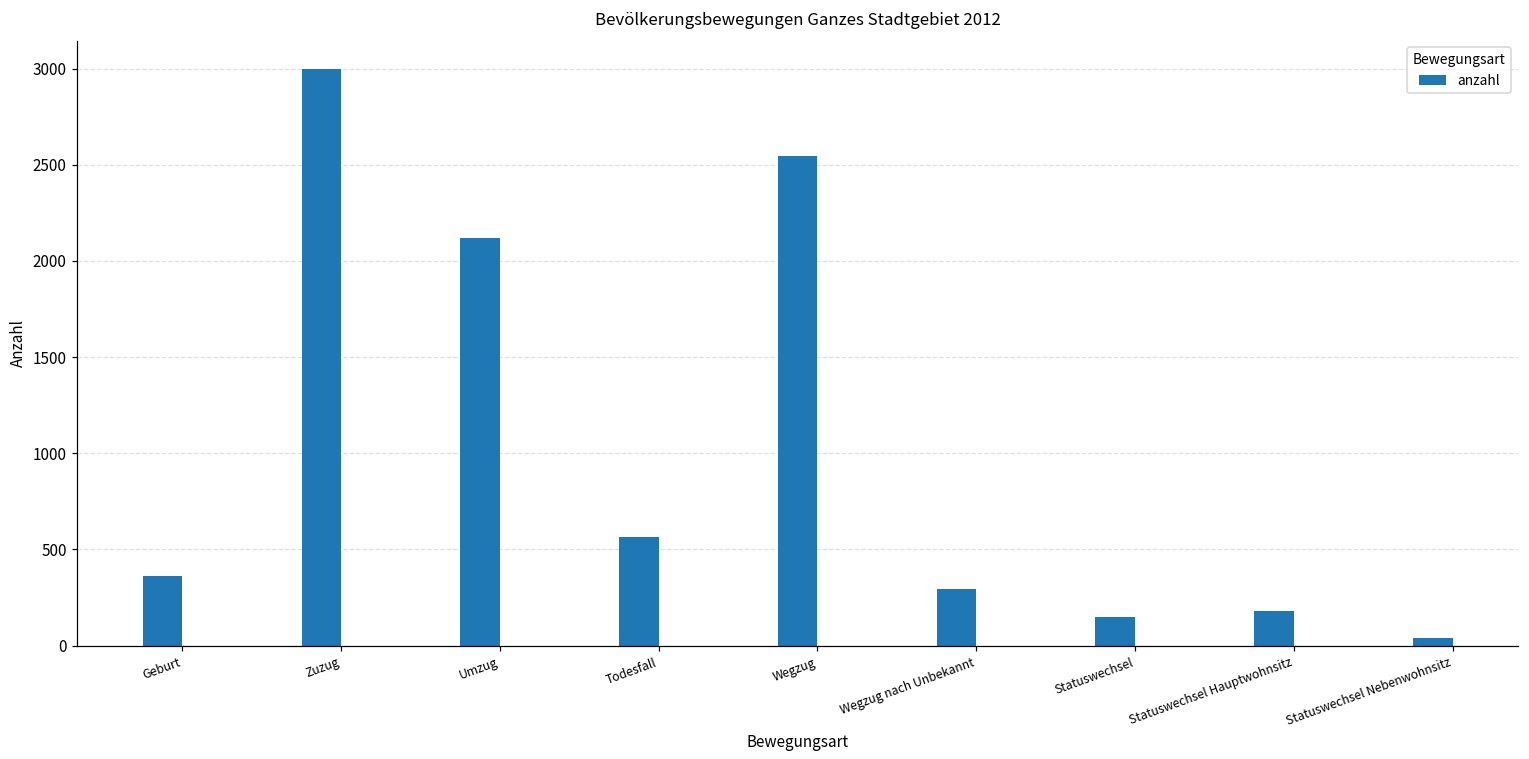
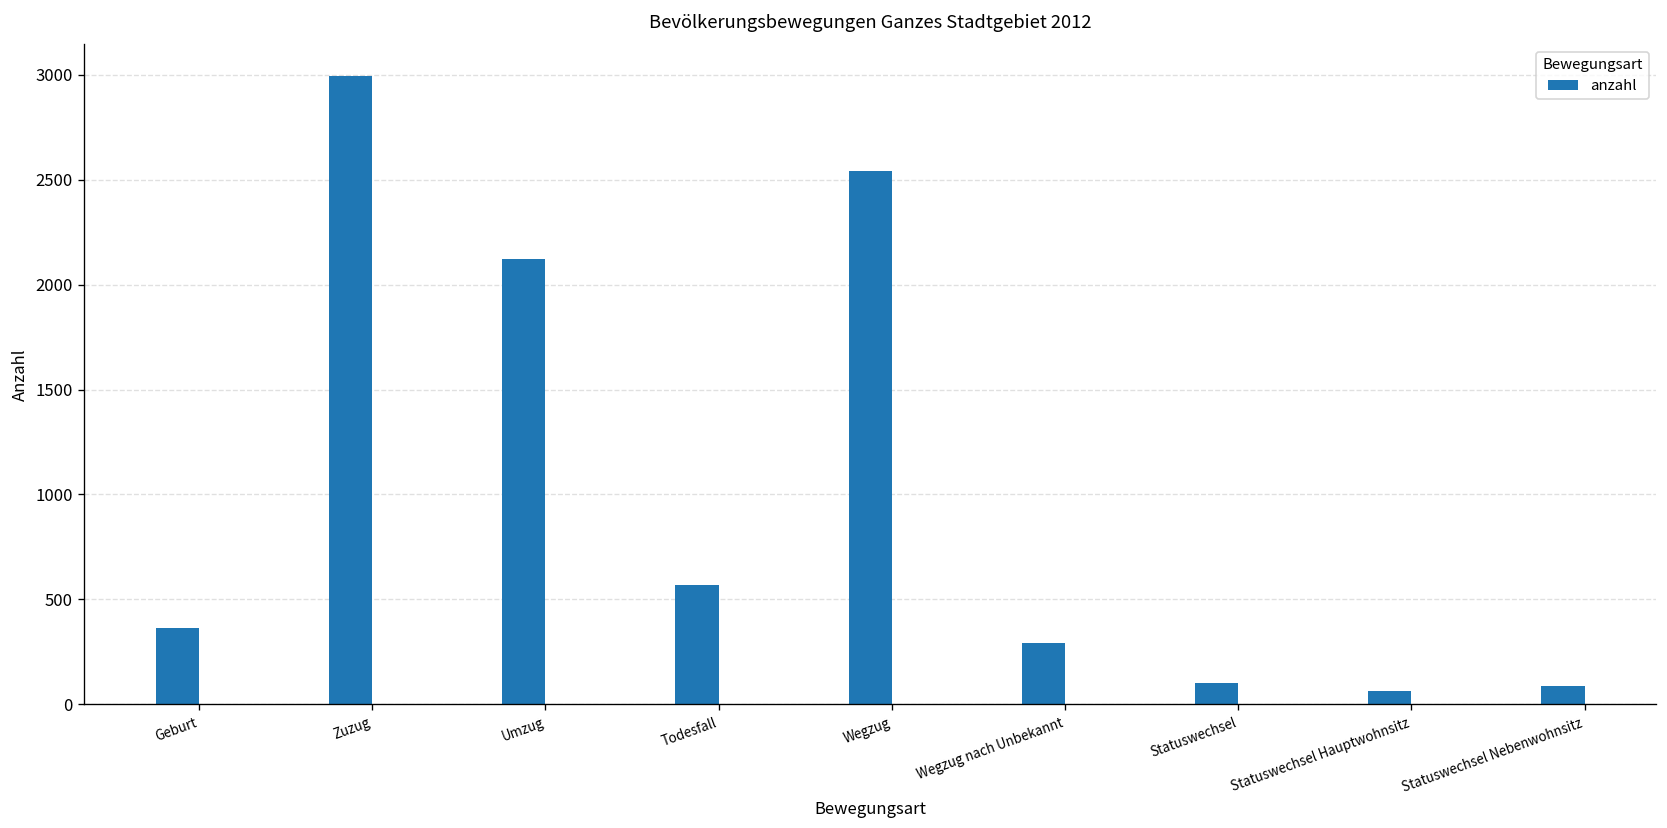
  {
    "Geburt": 360,
    "Zuzug": 3000,
    "Umzug": 2120,
    "Todesfall": 570,
    "Wegzug": 2540,
    "Wegzug nach Unbekannt": 290,
-   "Statuswechsel": 150,
-   "Statuswechsel Hauptwohnsitz": 180,
-   "Statuswechsel Nebenwohnsitz": 40
+   "Statuswechsel": 100,
+   "Statuswechsel Hauptwohnsitz": 60,
+   "Statuswechsel Nebenwohnsitz": 90
  }
